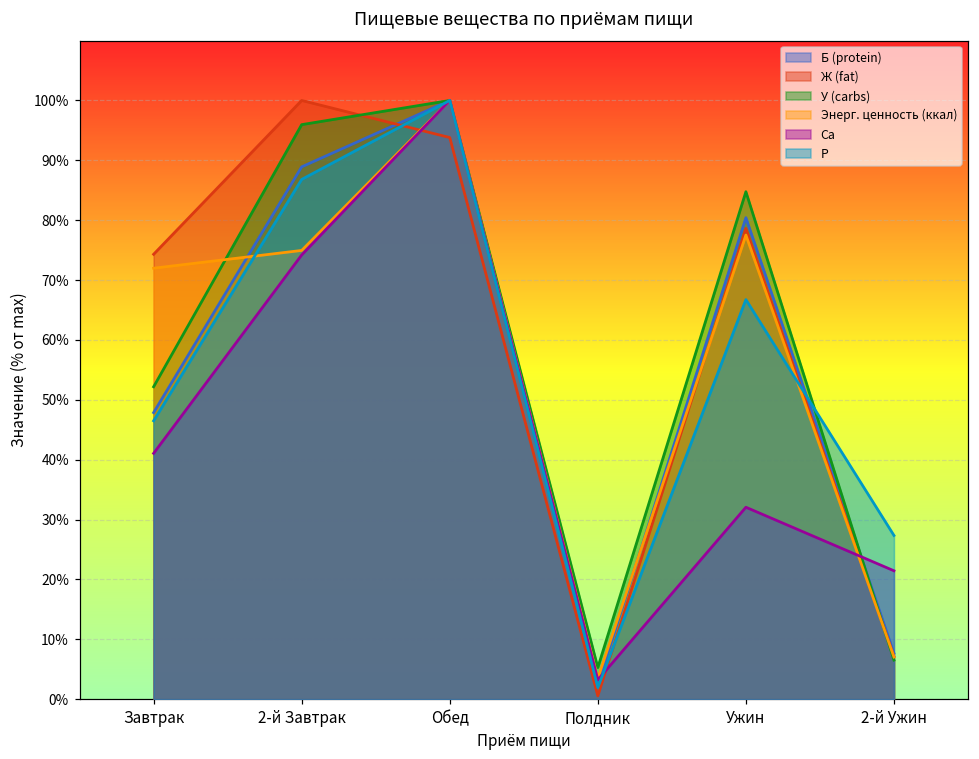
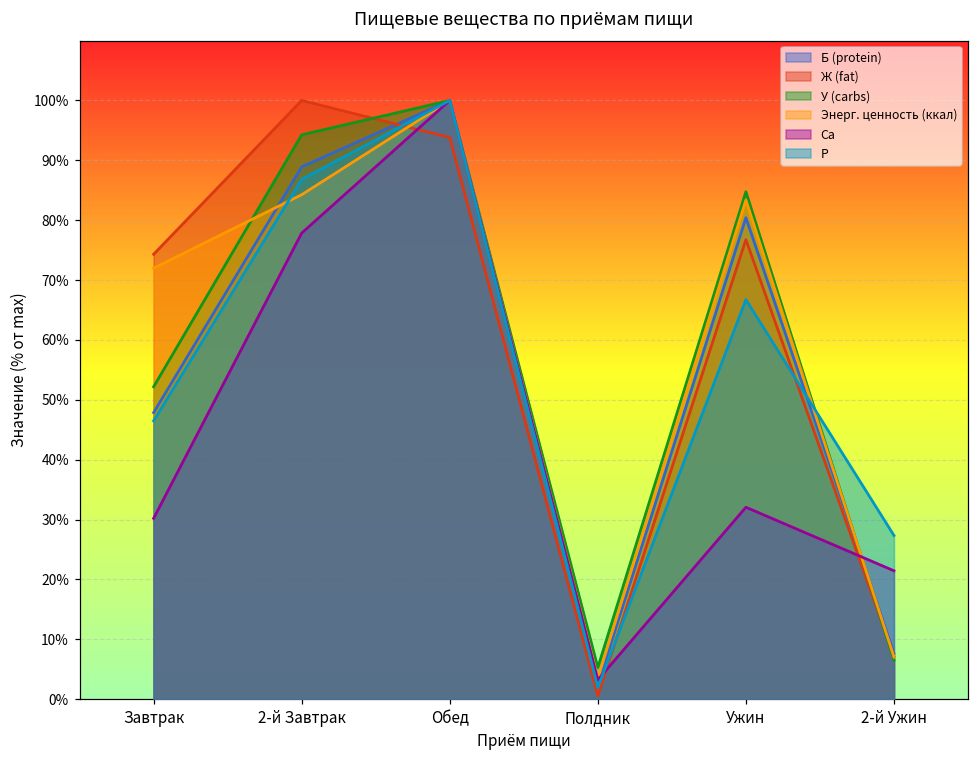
  {
    "Ж (fat)": {
      "Завтрак": "74%",
      "2-й Завтрак": "100%",
      "Обед": "94%",
      "Полдник": "1%",
-     "Ужин": "79%"
+     "Ужин": "77%"
    },
    "У (carbs)": {
      "Завтрак": "52%",
-     "2-й Завтрак": "96%",
+     "2-й Завтрак": "94%",
      "Полдник": "5%",
      "Ужин": "85%",
      "2-й Ужин": "7%"
    },
    "Энерг. ценность (ккал)": {
      "Завтрак": "72%",
-     "2-й Завтрак": "75%",
-     "Ужин": "78%"
+     "2-й Завтрак": "84%",
+     "Ужин": "83%"
    },
    "Ca": {
-     "Завтрак": "41%",
-     "2-й Завтрак": "74%",
+     "Завтрак": "30%",
+     "2-й Завтрак": "78%",
      "Ужин": "32%",
      "2-й Ужин": "21%"
    }
  }
